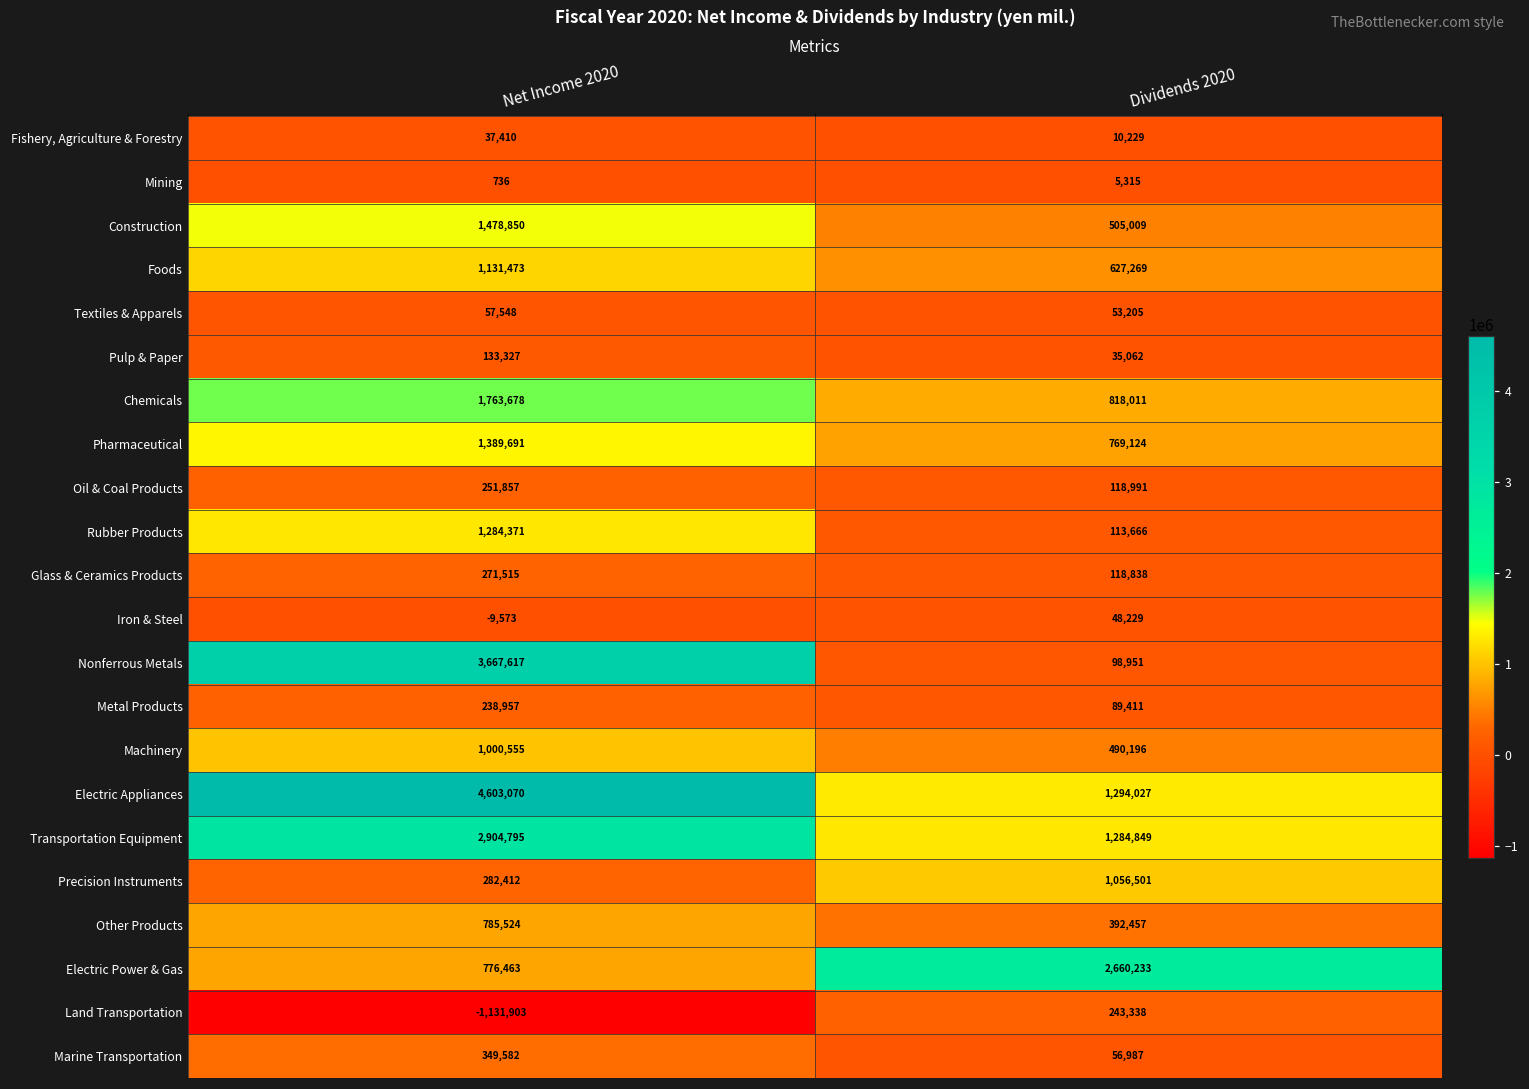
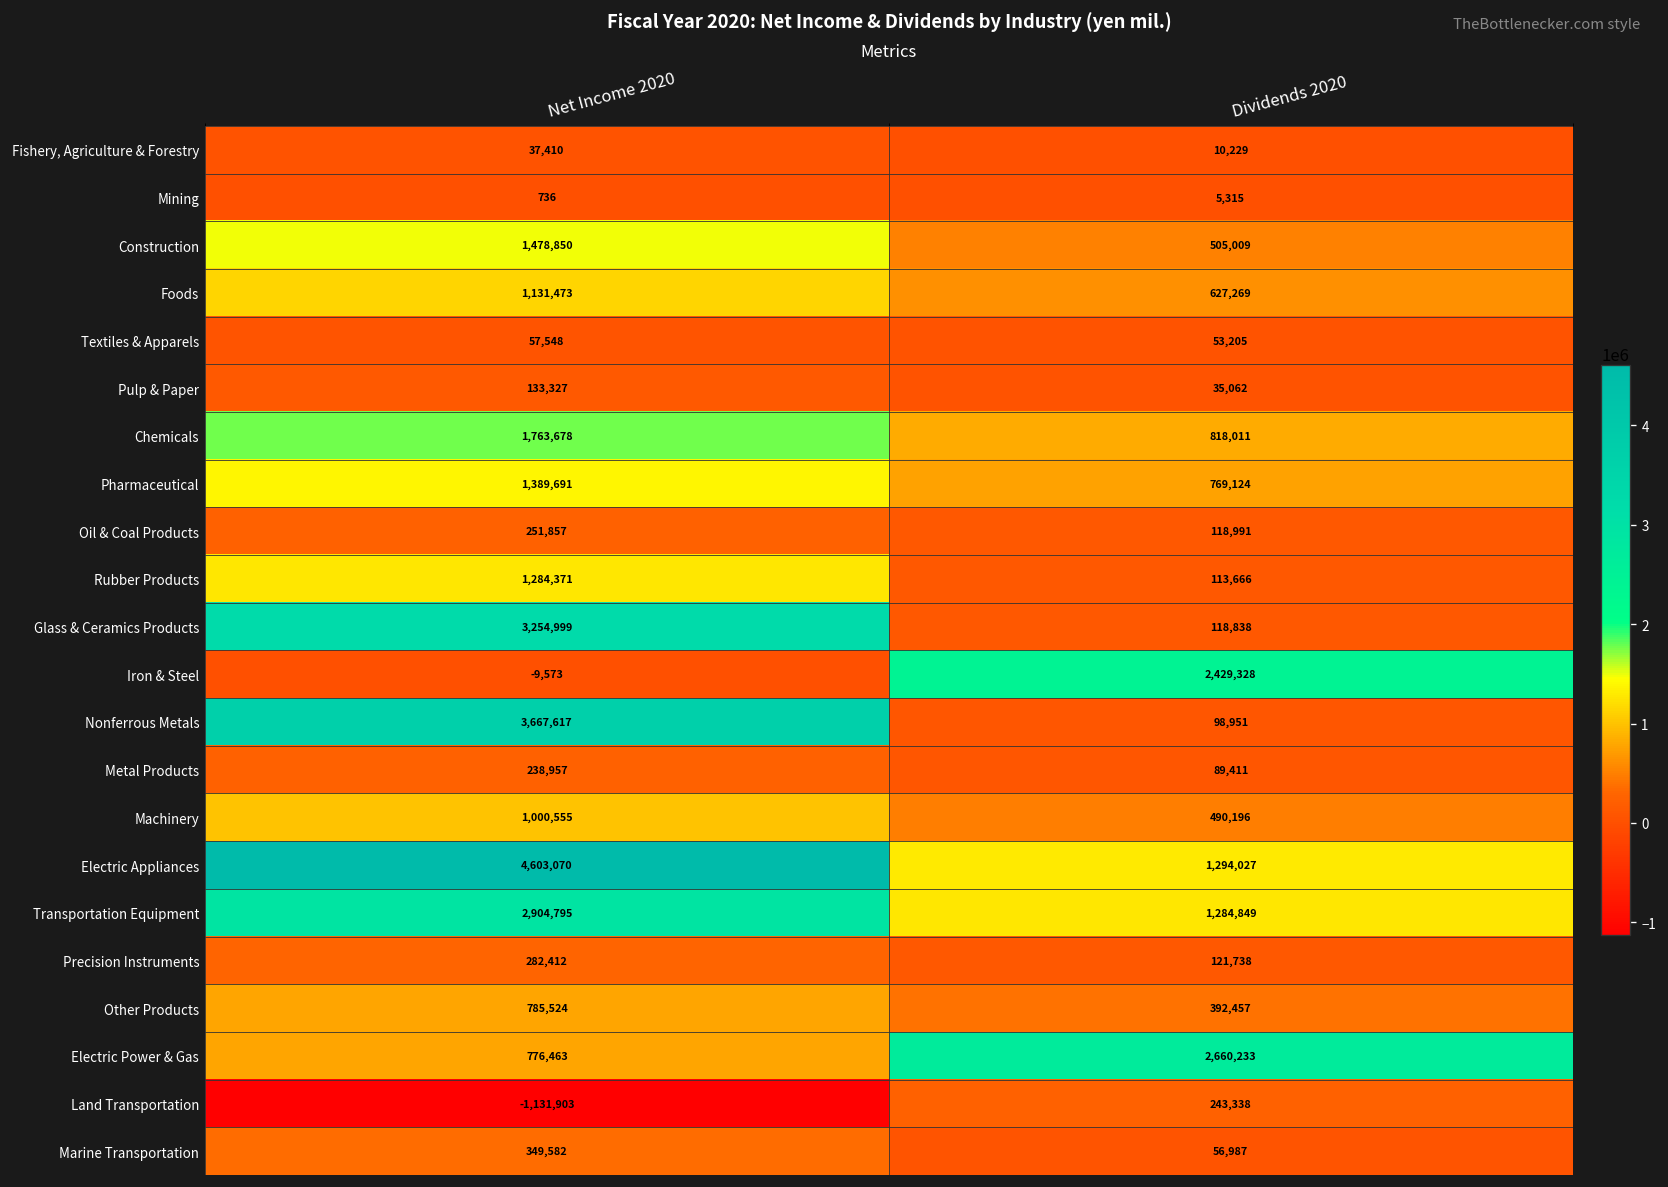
  {
    "Fishery, Agriculture & Forestry": {
      "Net Income 2020": "37,410",
      "Dividends 2020": "10,229"
    },
    "Mining": {
      "Net Income 2020": "736",
      "Dividends 2020": "5,315"
    },
    "Construction": {
      "Net Income 2020": "1,478,850",
      "Dividends 2020": "505,009"
    },
    "Foods": {
      "Net Income 2020": "1,131,473",
      "Dividends 2020": "627,269"
    },
    "Textiles & Apparels": {
      "Net Income 2020": "57,548",
      "Dividends 2020": "53,205"
    },
    "Pulp & Paper": {
      "Net Income 2020": "133,327",
      "Dividends 2020": "35,062"
    },
    "Chemicals": {
      "Net Income 2020": "1,763,678",
      "Dividends 2020": "818,011"
    },
    "Pharmaceutical": {
      "Net Income 2020": "1,389,691",
      "Dividends 2020": "769,124"
    },
    "Oil & Coal Products": {
      "Net Income 2020": "251,857",
      "Dividends 2020": "118,991"
    },
    "Rubber Products": {
      "Net Income 2020": "1,284,371",
      "Dividends 2020": "113,666"
    },
    "Glass & Ceramics Products": {
-     "Net Income 2020": "271,515",
+     "Net Income 2020": "3,254,999",
      "Dividends 2020": "118,838"
    },
    "Iron & Steel": {
      "Net Income 2020": "-9,573",
-     "Dividends 2020": "48,229"
+     "Dividends 2020": "2,429,328"
    },
    "Nonferrous Metals": {
      "Net Income 2020": "3,667,617",
      "Dividends 2020": "98,951"
    },
    "Metal Products": {
      "Net Income 2020": "238,957",
      "Dividends 2020": "89,411"
    },
    "Machinery": {
      "Net Income 2020": "1,000,555",
      "Dividends 2020": "490,196"
    },
    "Electric Appliances": {
      "Net Income 2020": "4,603,070",
      "Dividends 2020": "1,294,027"
    },
    "Transportation Equipment": {
      "Net Income 2020": "2,904,795",
      "Dividends 2020": "1,284,849"
    },
    "Precision Instruments": {
      "Net Income 2020": "282,412",
-     "Dividends 2020": "1,056,501"
+     "Dividends 2020": "121,738"
    },
    "Other Products": {
      "Net Income 2020": "785,524",
      "Dividends 2020": "392,457"
    },
    "Electric Power & Gas": {
      "Net Income 2020": "776,463",
      "Dividends 2020": "2,660,233"
    },
    "Land Transportation": {
      "Net Income 2020": "-1,131,903",
      "Dividends 2020": "243,338"
    },
    "Marine Transportation": {
      "Net Income 2020": "349,582",
      "Dividends 2020": "56,987"
    }
  }
